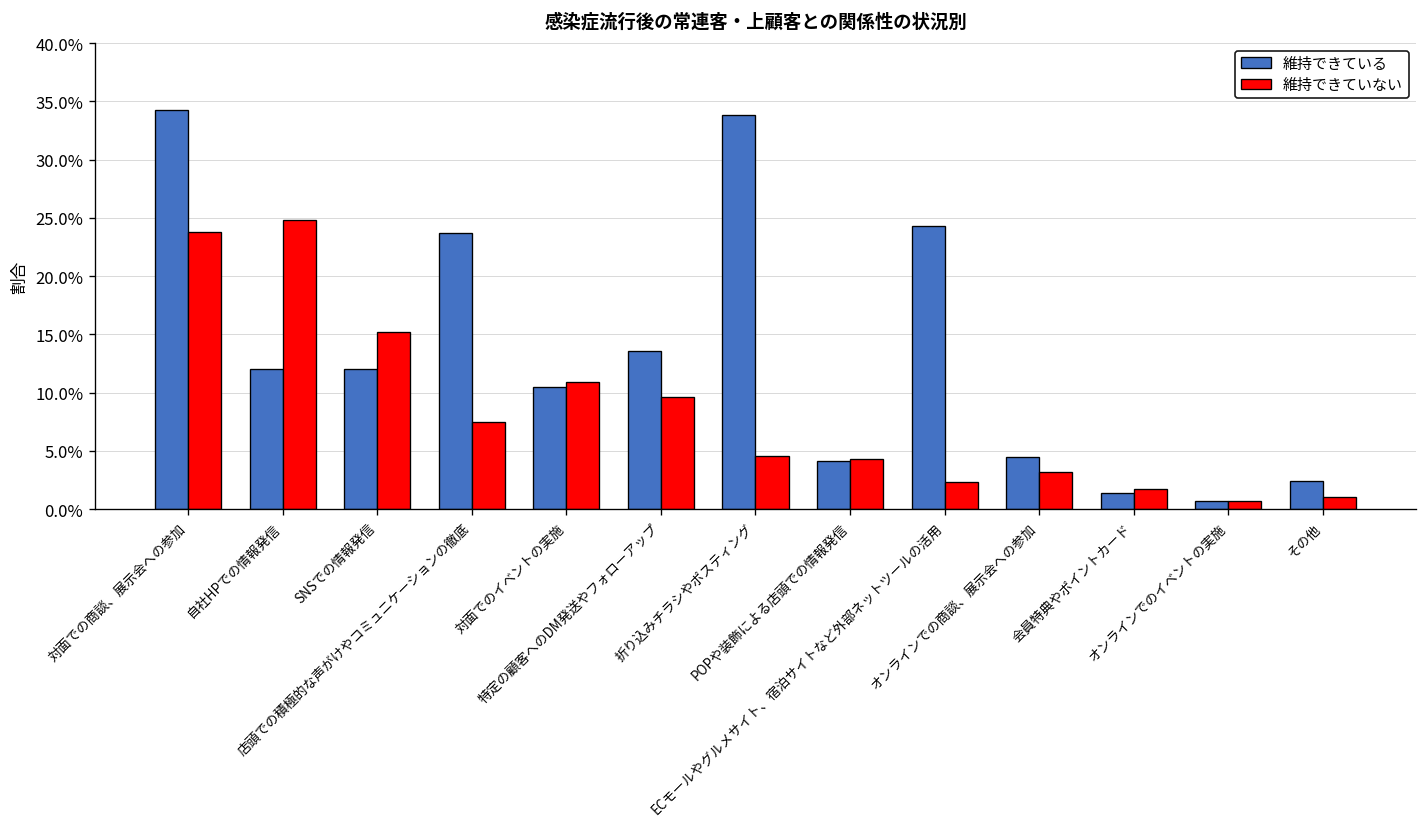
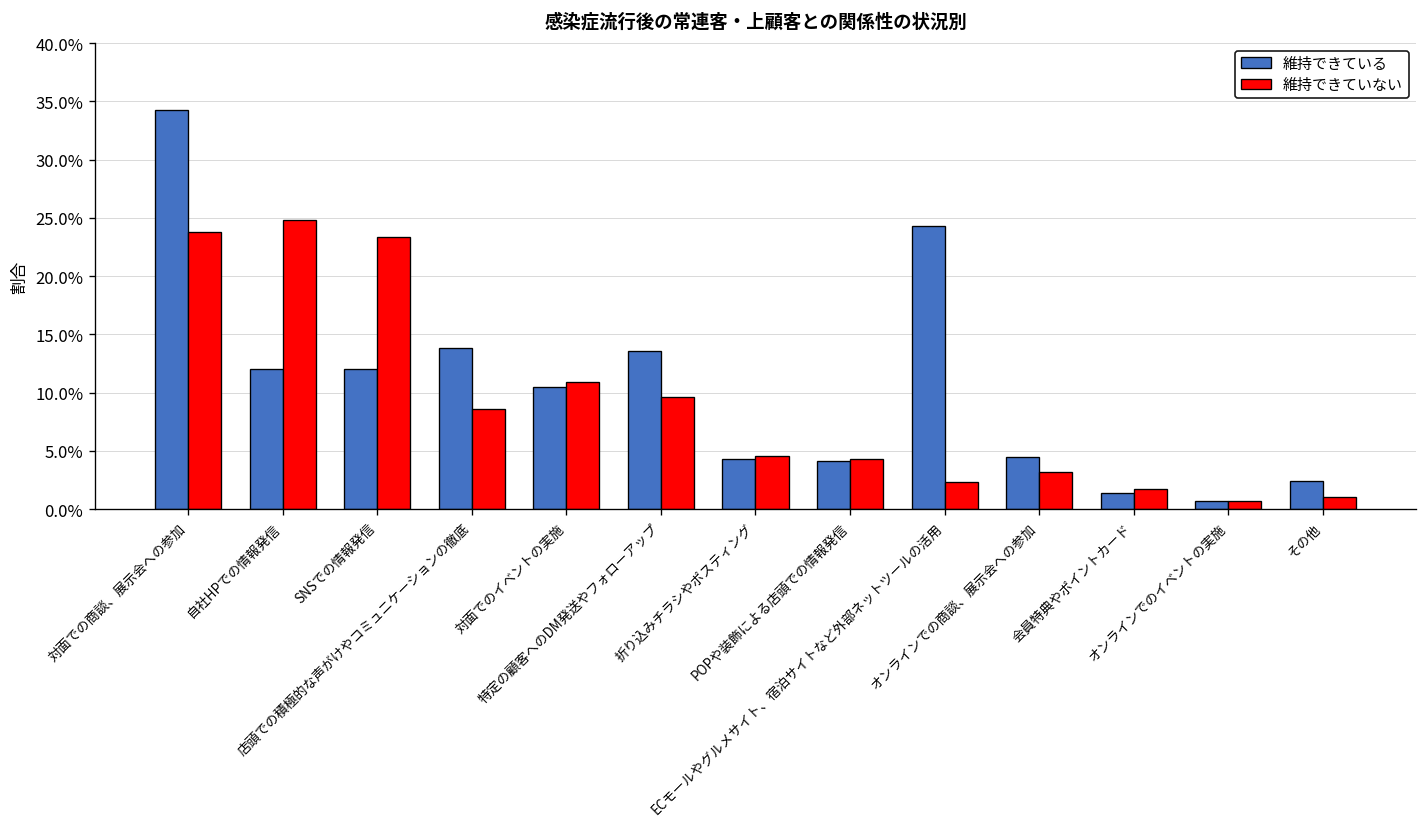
  {
    "維持できている": {
      "対面での商談、展示会への参加": "34%",
      "自社HPでの情報発信": "12%",
      "SNSでの情報発信": "12%",
-     "店頭での積極的な声がけやコミュニケーションの徹底": "24%",
+     "店頭での積極的な声がけやコミュニケーションの徹底": "14%",
      "対面でのイベントの実施": "11%",
      "特定の顧客へのDM発送やフォローアップ": "14%",
-     "折り込みチラシやポスティング": "34%",
+     "折り込みチラシやポスティング": "4%",
      "POPや装飾による店頭での情報発信": "4%",
      "ECモールやグルメサイト、宿泊サイトなど外部ネットツールの活用": "24%",
      "オンラインでの商談、展示会への参加": "5%",
      "会員特典やポイントカード": "1%",
      "オンラインでのイベントの実施": "1%",
      "その他": "2%"
    },
    "維持できていない": {
      "対面での商談、展示会への参加": "24%",
      "自社HPでの情報発信": "25%",
-     "SNSでの情報発信": "15%",
-     "店頭での積極的な声がけやコミュニケーションの徹底": "8%",
+     "SNSでの情報発信": "23%",
+     "店頭での積極的な声がけやコミュニケーションの徹底": "9%",
      "対面でのイベントの実施": "11%",
      "特定の顧客へのDM発送やフォローアップ": "10%",
      "折り込みチラシやポスティング": "5%",
      "POPや装飾による店頭での情報発信": "4%",
      "ECモールやグルメサイト、宿泊サイトなど外部ネットツールの活用": "2%",
      "オンラインでの商談、展示会への参加": "3%",
      "会員特典やポイントカード": "2%",
      "オンラインでのイベントの実施": "1%",
      "その他": "1%"
    }
  }
